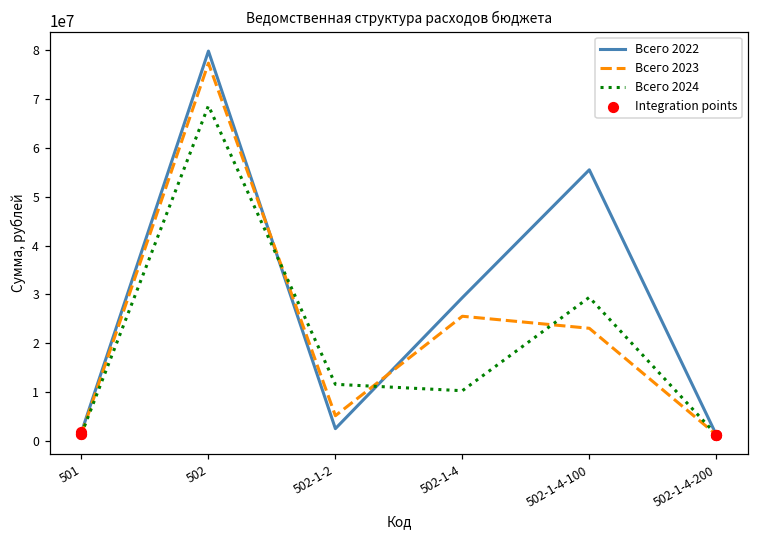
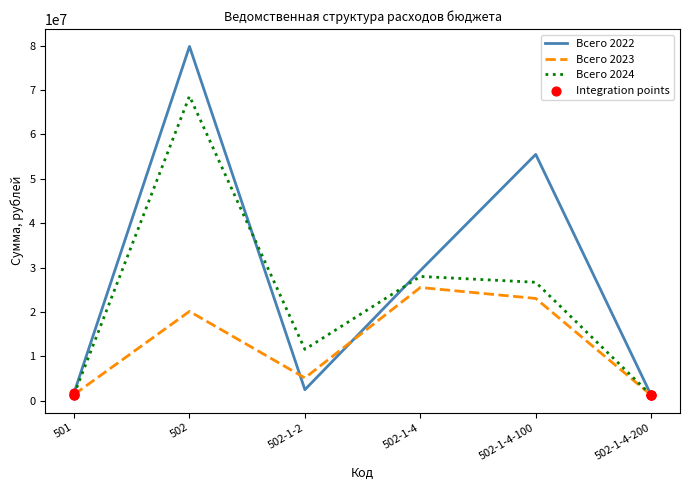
  {
    "Всего 2022": {
      "502": 80000000,
      "502-1-2": 3000000,
      "502-1-4": 29000000,
      "502-1-4-100": 56000000
    },
    "Всего 2023": {
-     "502": 77000000,
+     "502": 20000000,
      "502-1-2": 5000000,
      "502-1-4": 26000000,
      "502-1-4-100": 23000000
    },
    "Всего 2024": {
      "502": 69000000,
      "502-1-2": 12000000,
-     "502-1-4": 10000000,
-     "502-1-4-100": 29000000
+     "502-1-4": 28000000,
+     "502-1-4-100": 27000000
    }
  }
